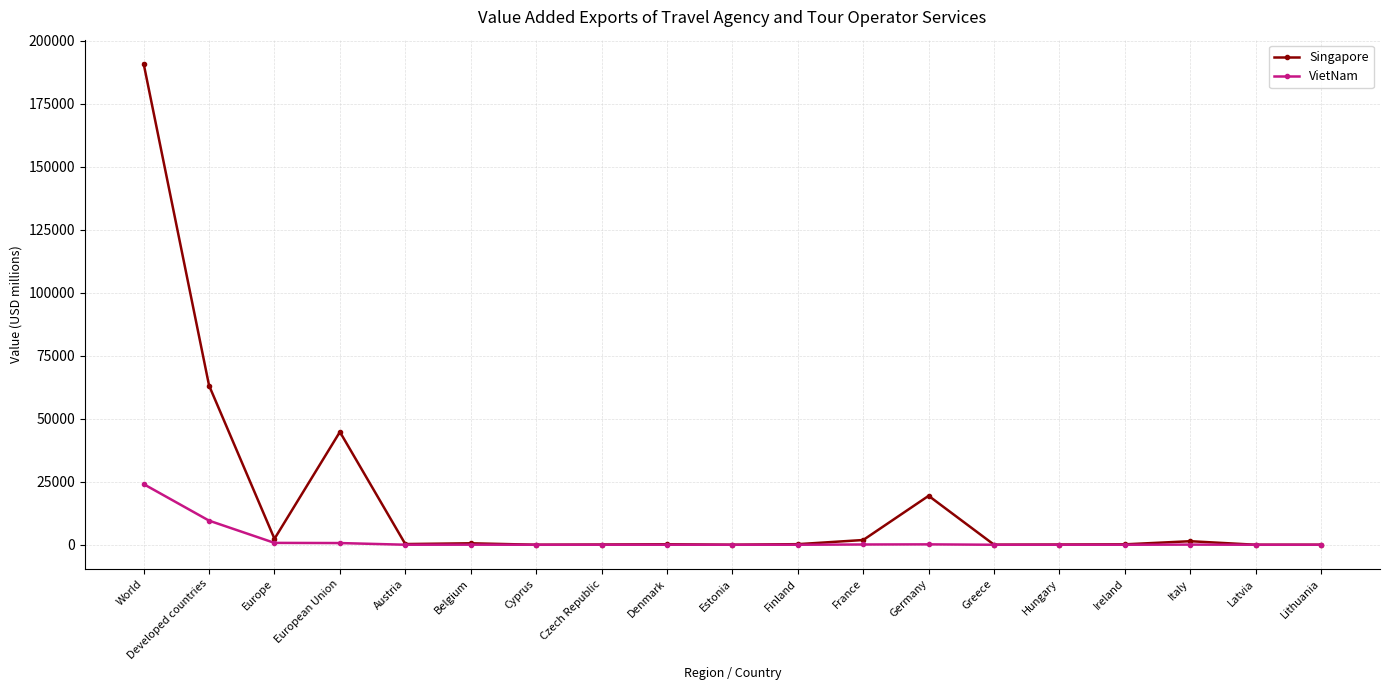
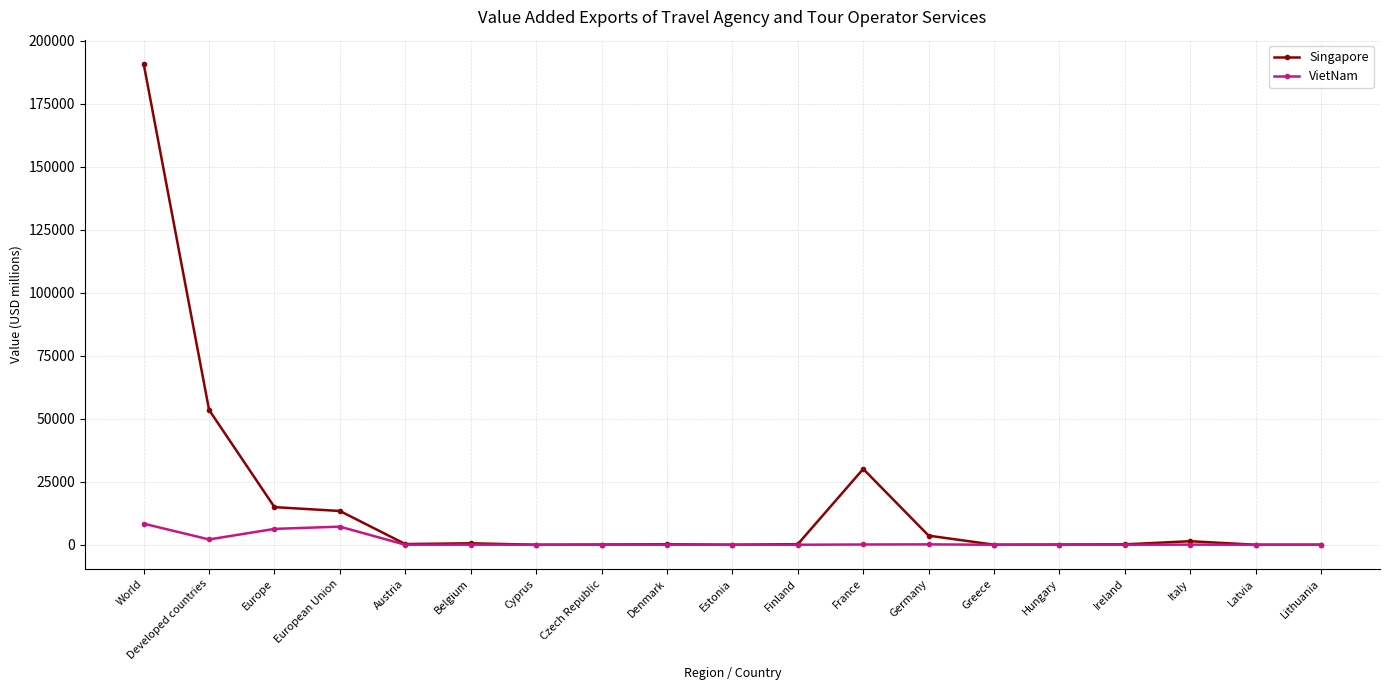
  {
    "Singapore": {
      "World": 191000,
-     "Developed countries": 63000,
-     "Europe": 2000,
-     "European Union": 45000,
-     "France": 2000,
-     "Germany": 19000,
+     "Developed countries": 54000,
+     "Europe": 15000,
+     "European Union": 13000,
+     "France": 30000,
+     "Germany": 4000,
      "Italy": 1000
    },
    "VietNam": {
-     "World": 24000,
-     "Developed countries": 10000,
-     "Europe": 1000,
-     "European Union": 1000,
+     "World": 8000,
+     "Developed countries": 2000,
+     "Europe": 6000,
+     "European Union": 7000,
      "France": 0,
      "Germany": 0,
      "Italy": 0
    }
  }
